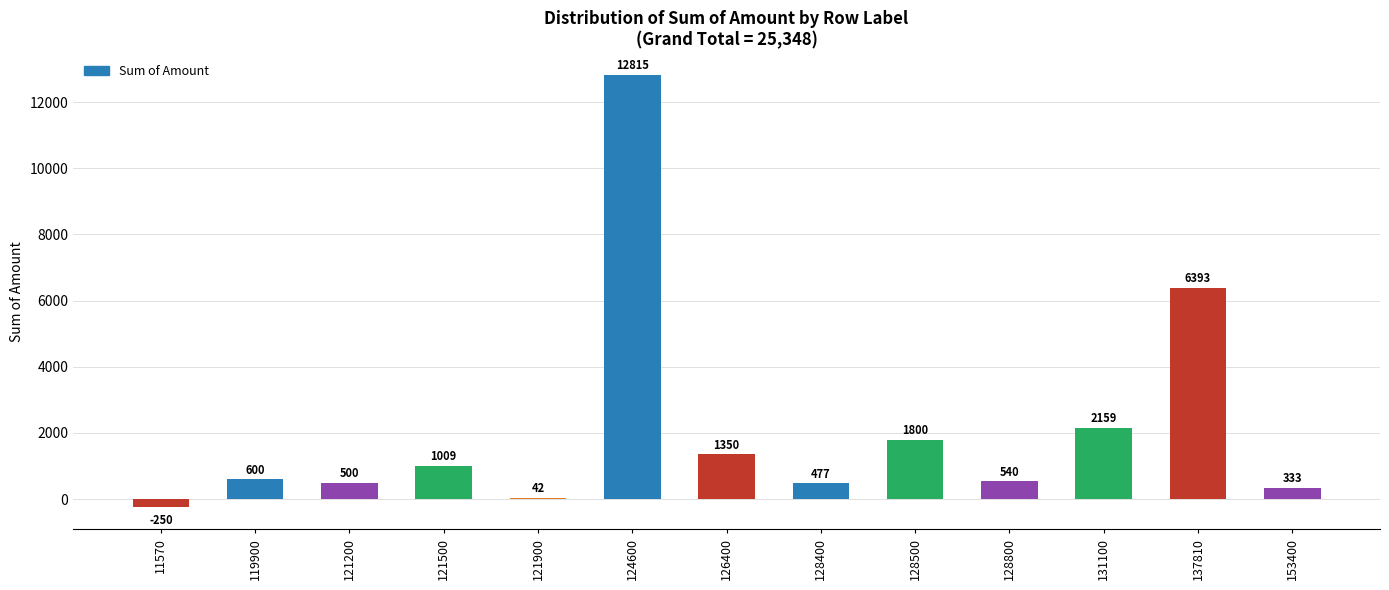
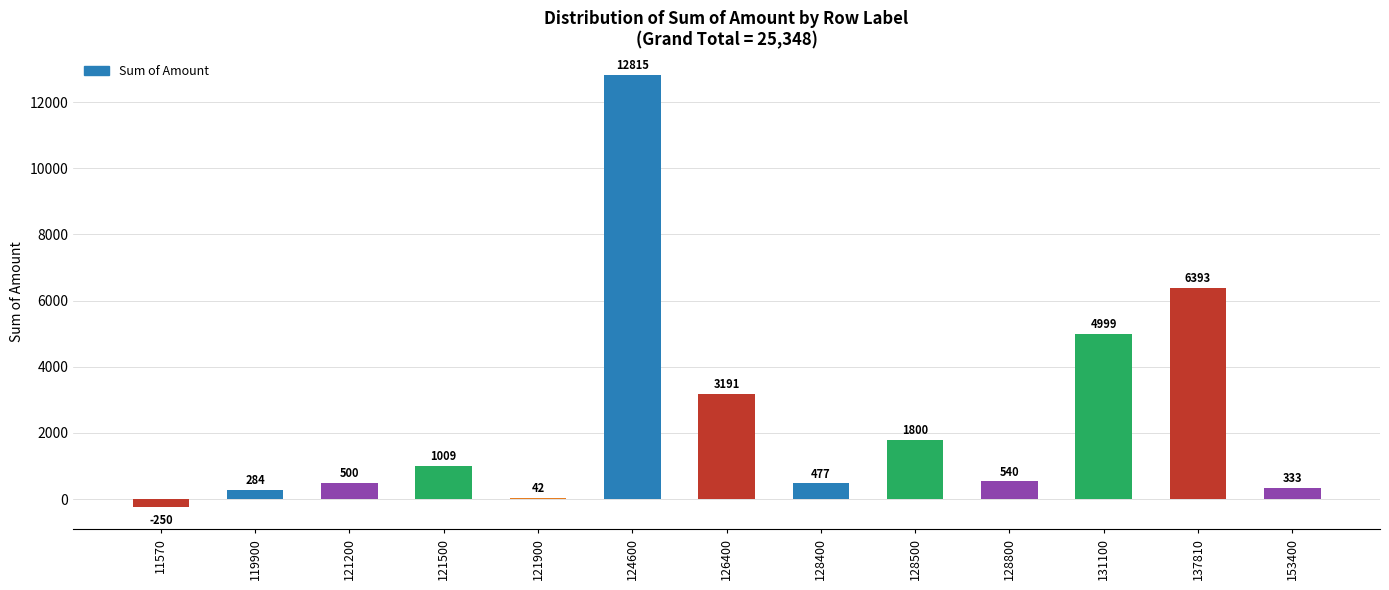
  {
    "11570": -250,
-   "119900": 600,
+   "119900": 284,
    "121200": 500,
    "121500": 1009,
    "121900": 42,
    "124600": 12815,
-   "126400": 1350,
+   "126400": 3191,
    "128400": 477,
    "128500": 1800,
    "128800": 540,
-   "131100": 2159,
+   "131100": 4999,
    "137810": 6393,
    "153400": 333
  }
